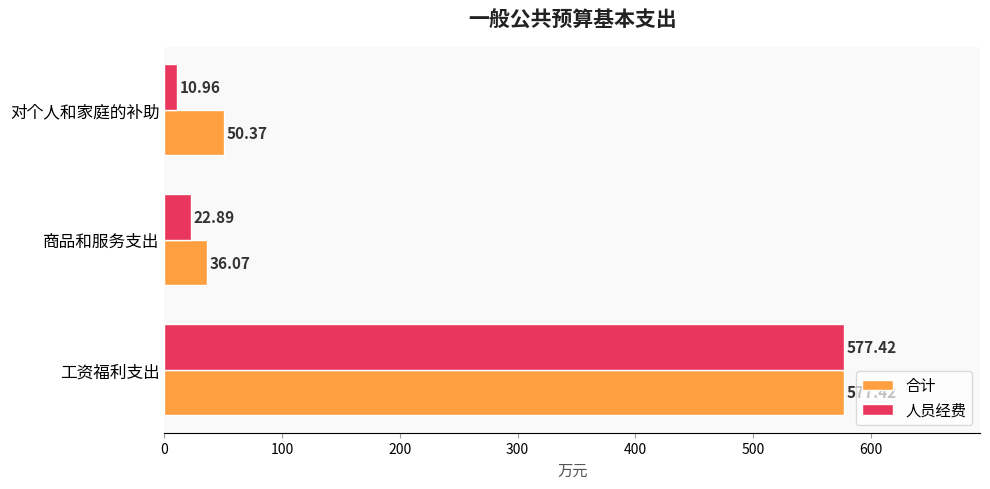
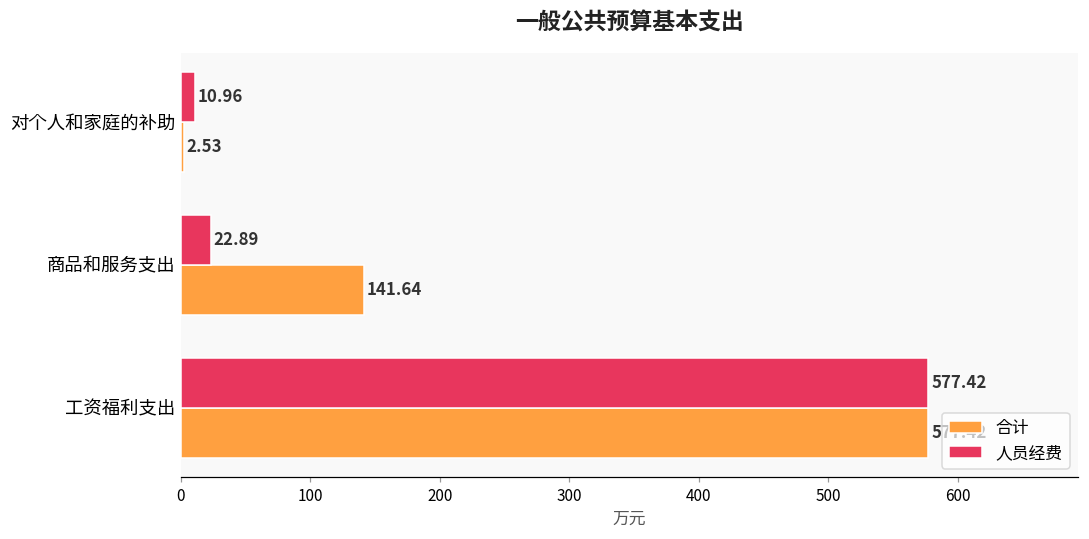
  {
    "合计": {
-     "对个人和家庭的补助": 50.37,
-     "商品和服务支出": 36.07
+     "对个人和家庭的补助": 2.53,
+     "商品和服务支出": 141.64
    },
    "人员经费": {
      "对个人和家庭的补助": 10.96,
      "商品和服务支出": 22.89,
      "工资福利支出": 577.42
    }
  }
